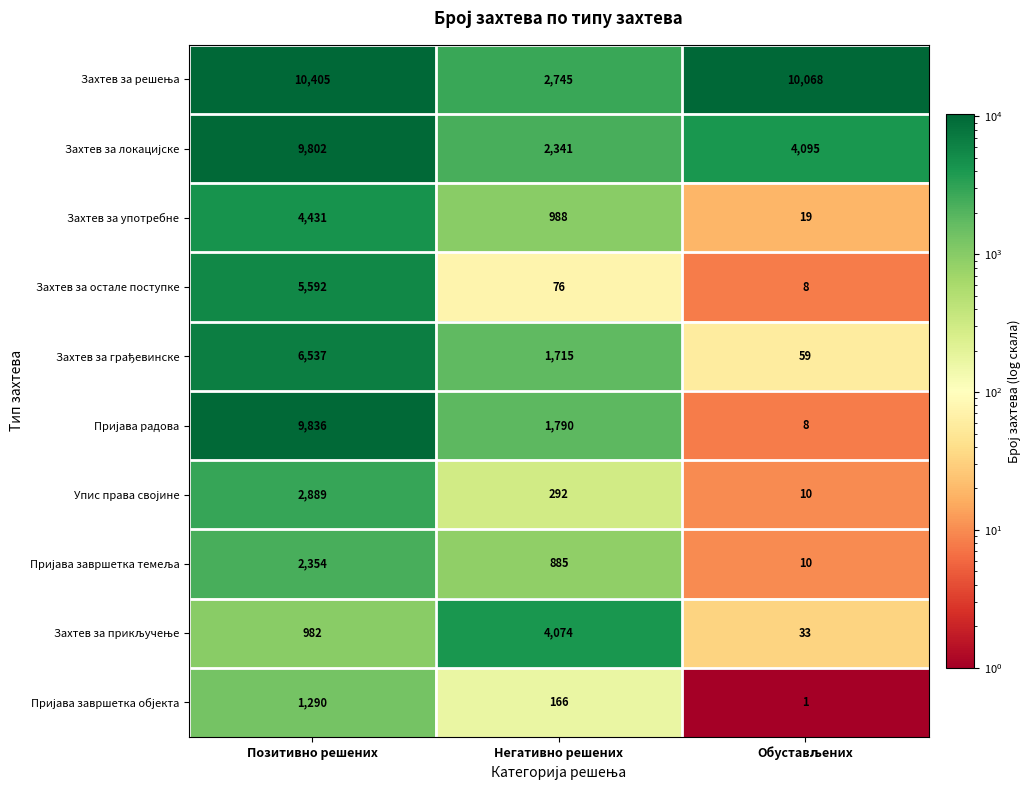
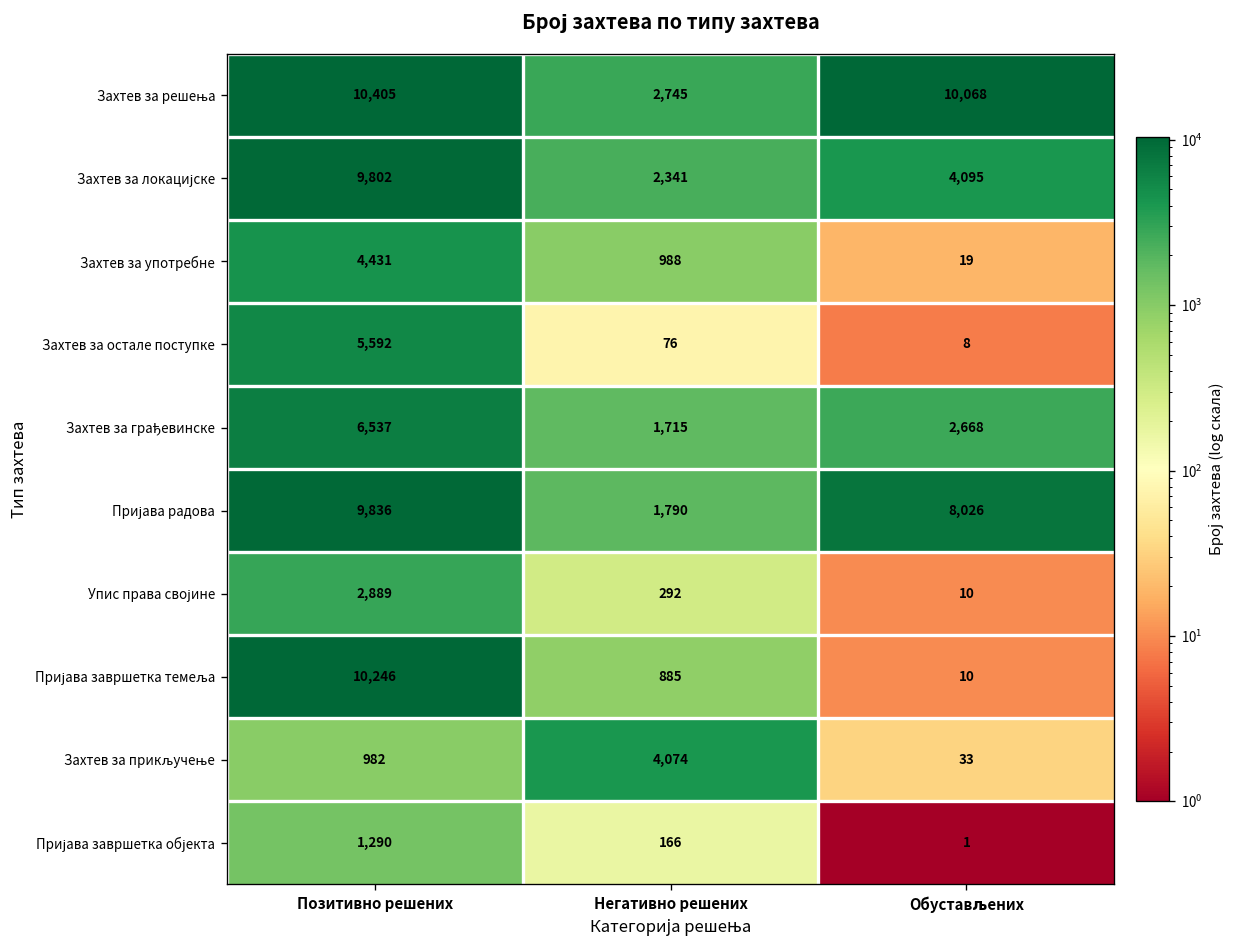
  {
    "Захтев за решења": {
      "Позитивно решених": "10,405",
      "Негативно решених": "2,745",
      "Обустављених": "10,068"
    },
    "Захтев за локацијске": {
      "Позитивно решених": "9,802",
      "Негативно решених": "2,341",
      "Обустављених": "4,095"
    },
    "Захтев за употребне": {
      "Позитивно решених": "4,431",
      "Негативно решених": "988",
      "Обустављених": "19"
    },
    "Захтев за остале поступке": {
      "Позитивно решених": "5,592",
      "Негативно решених": "76",
      "Обустављених": "8"
    },
    "Захтев за грађевинске": {
      "Позитивно решених": "6,537",
      "Негативно решених": "1,715",
-     "Обустављених": "59"
+     "Обустављених": "2,668"
    },
    "Пријава радова": {
      "Позитивно решених": "9,836",
      "Негативно решених": "1,790",
-     "Обустављених": "8"
+     "Обустављених": "8,026"
    },
    "Упис права својине": {
      "Позитивно решених": "2,889",
      "Негативно решених": "292",
      "Обустављених": "10"
    },
    "Пријава завршетка темеља": {
-     "Позитивно решених": "2,354",
+     "Позитивно решених": "10,246",
      "Негативно решених": "885",
      "Обустављених": "10"
    },
    "Захтев за прикључење": {
      "Позитивно решених": "982",
      "Негативно решених": "4,074",
      "Обустављених": "33"
    },
    "Пријава завршетка објекта": {
      "Позитивно решених": "1,290",
      "Негативно решених": "166",
      "Обустављених": "1"
    }
  }
